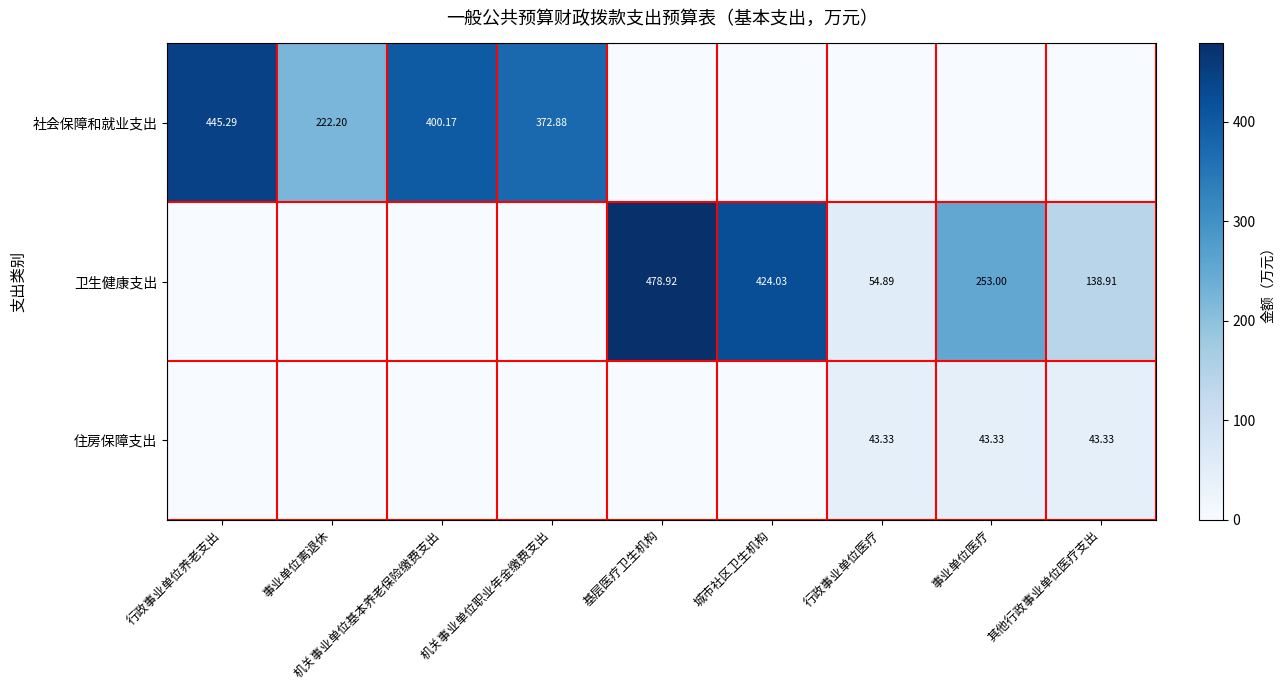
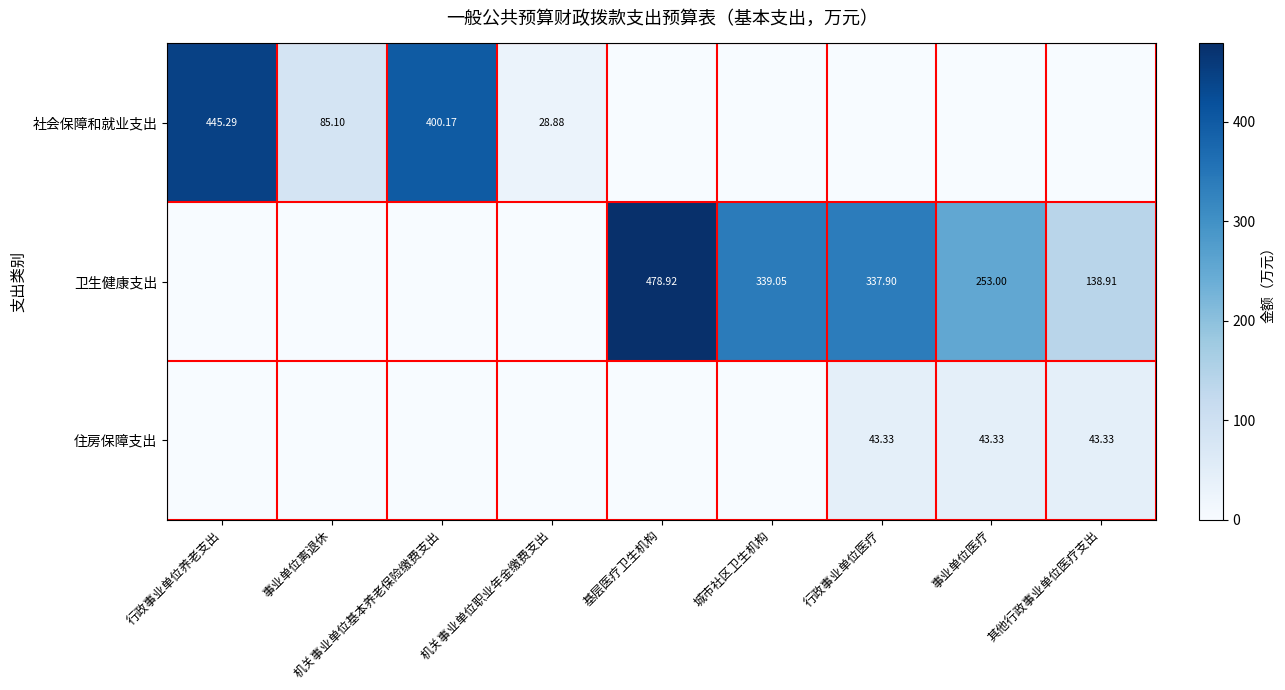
  {
    "社会保障和就业支出": {
      "行政事业单位养老支出": 445.29,
-     "事业单位离退休": 222.20,
+     "事业单位离退休": 85.10,
      "机关事业单位基本养老保险缴费支出": 400.17,
-     "机关事业单位职业年金缴费支出": 372.88
+     "机关事业单位职业年金缴费支出": 28.88
    },
    "卫生健康支出": {
      "基层医疗卫生机构": 478.92,
-     "城市社区卫生机构": 424.03,
-     "行政事业单位医疗": 54.89,
+     "城市社区卫生机构": 339.05,
+     "行政事业单位医疗": 337.90,
      "事业单位医疗": 253.00,
      "其他行政事业单位医疗支出": 138.91
    },
    "住房保障支出": {
      "行政事业单位医疗": 43.33,
      "事业单位医疗": 43.33,
      "其他行政事业单位医疗支出": 43.33
    }
  }
